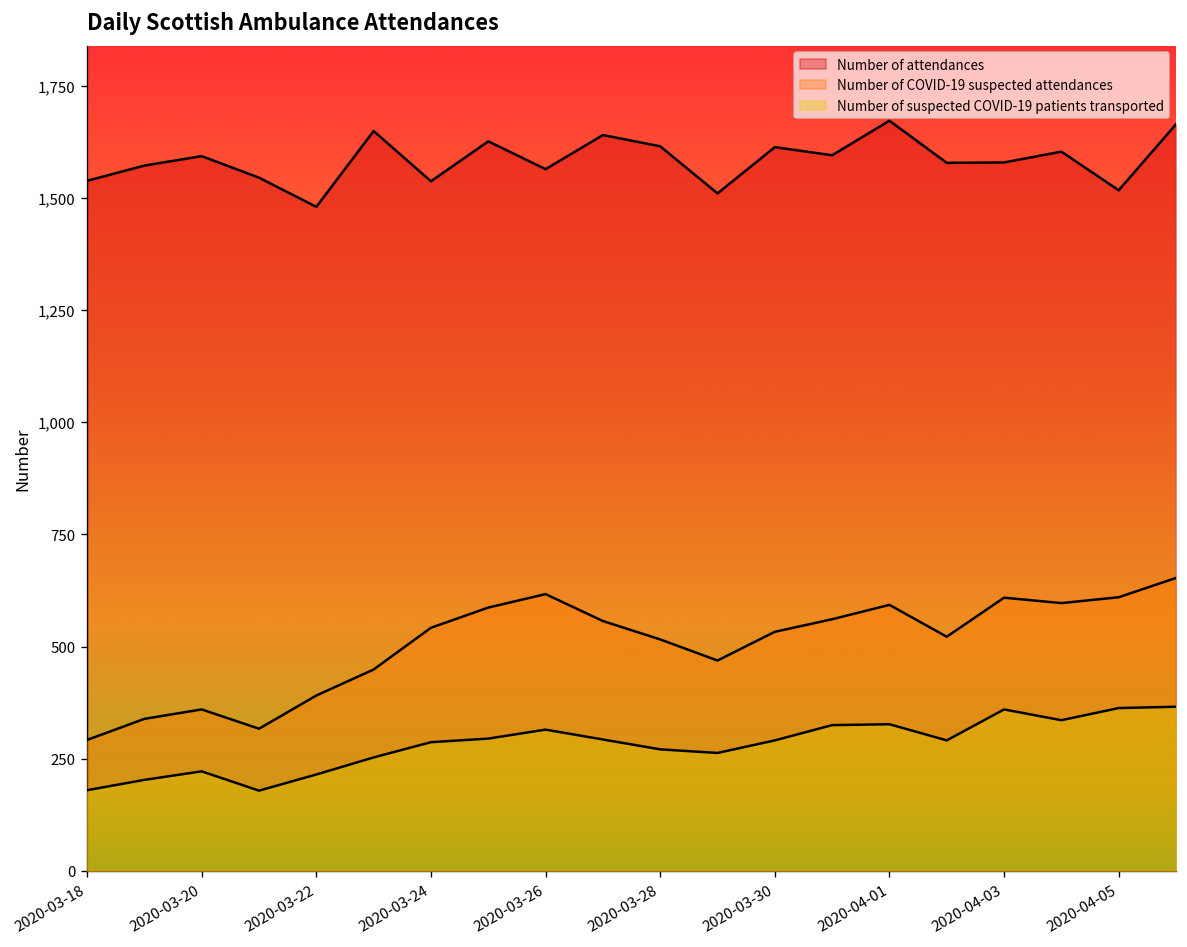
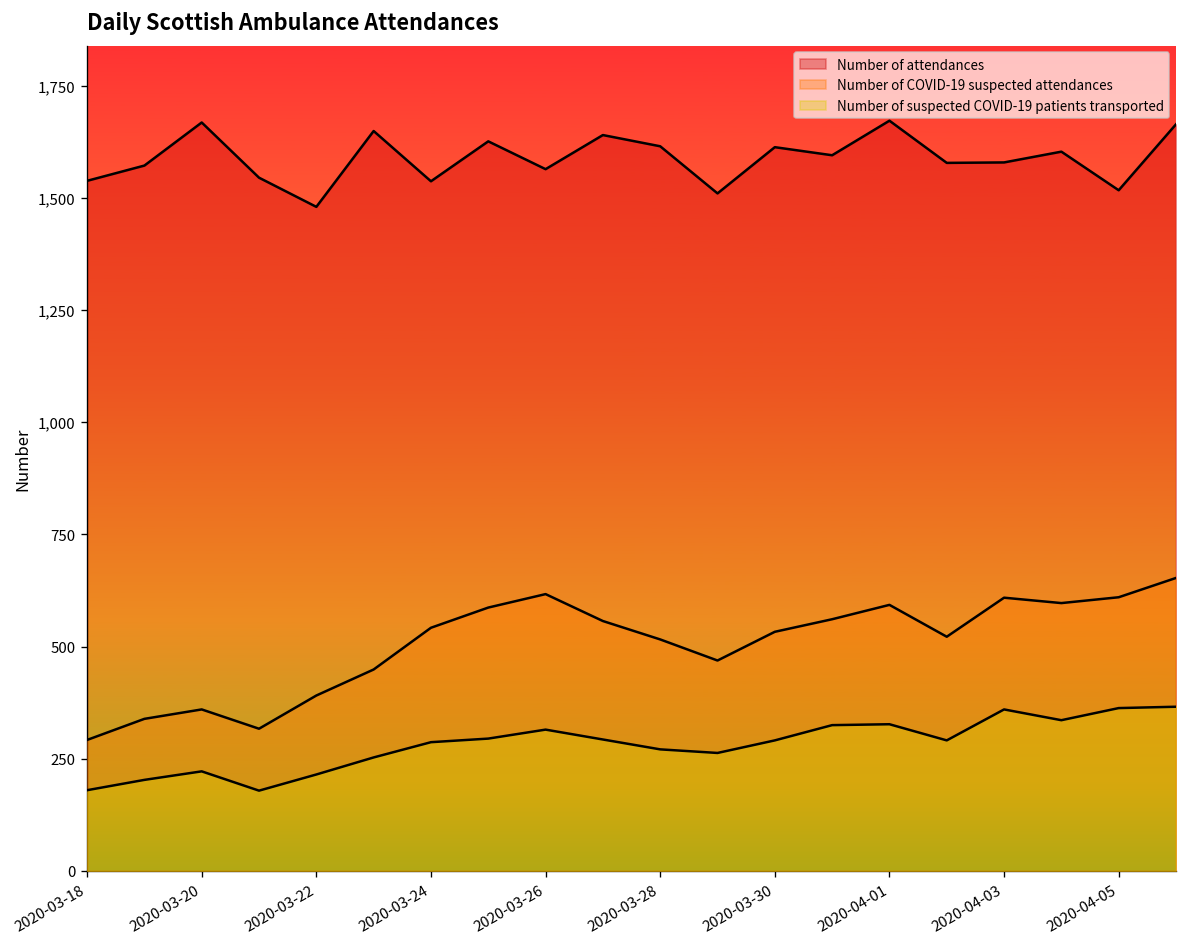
  {
    "Number of attendances": {
      "2020-03-18": "1,540",
-     "2020-03-20": "1,590",
+     "2020-03-20": "1,670",
      "2020-03-22": "1,480",
      "2020-03-24": "1,540",
      "2020-03-26": "1,560",
      "2020-03-28": "1,620",
      "2020-03-30": "1,610",
      "2020-04-01": "1,670",
      "2020-04-03": "1,580",
      "2020-04-05": "1,520"
    }
  }
